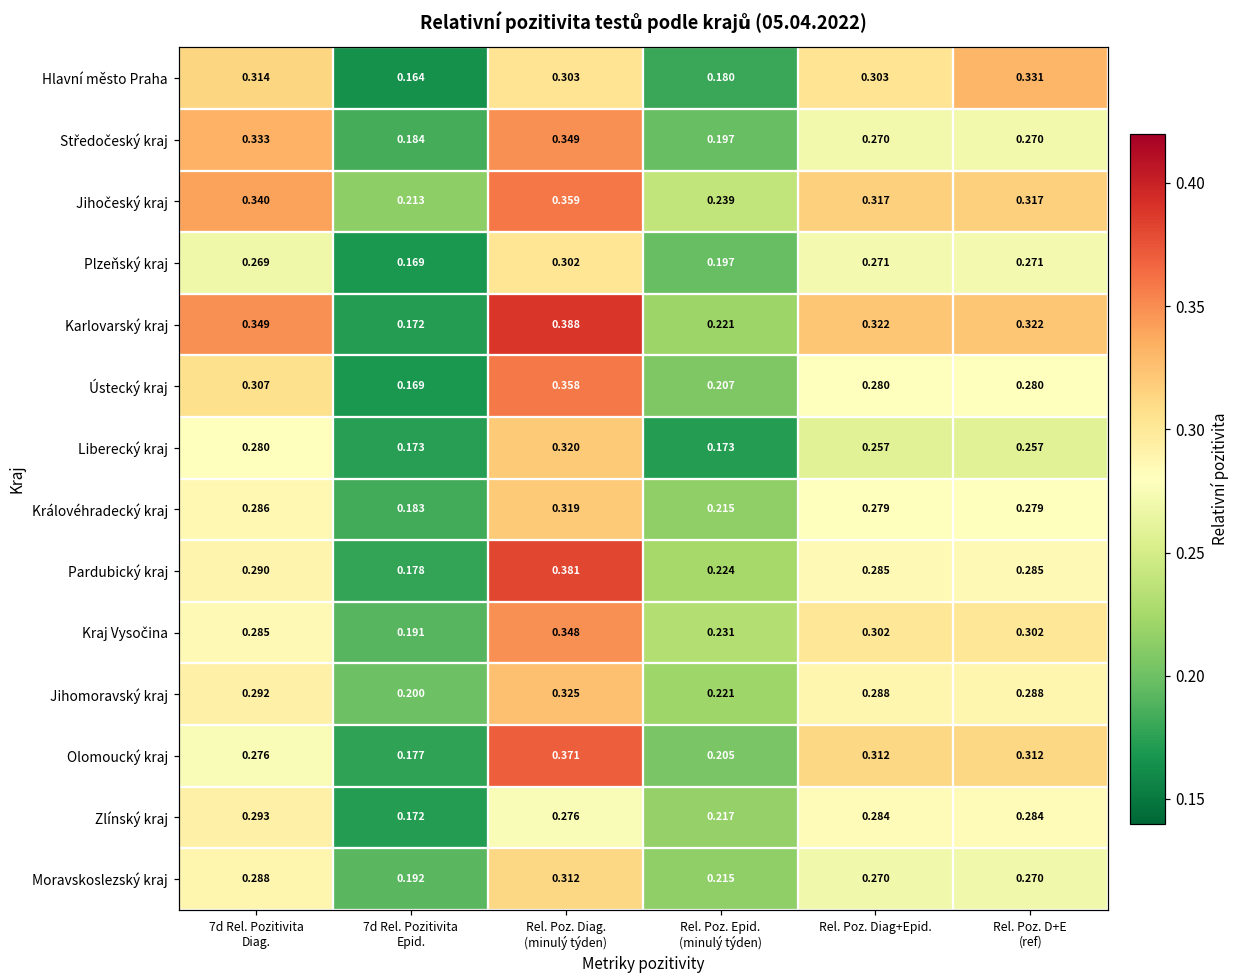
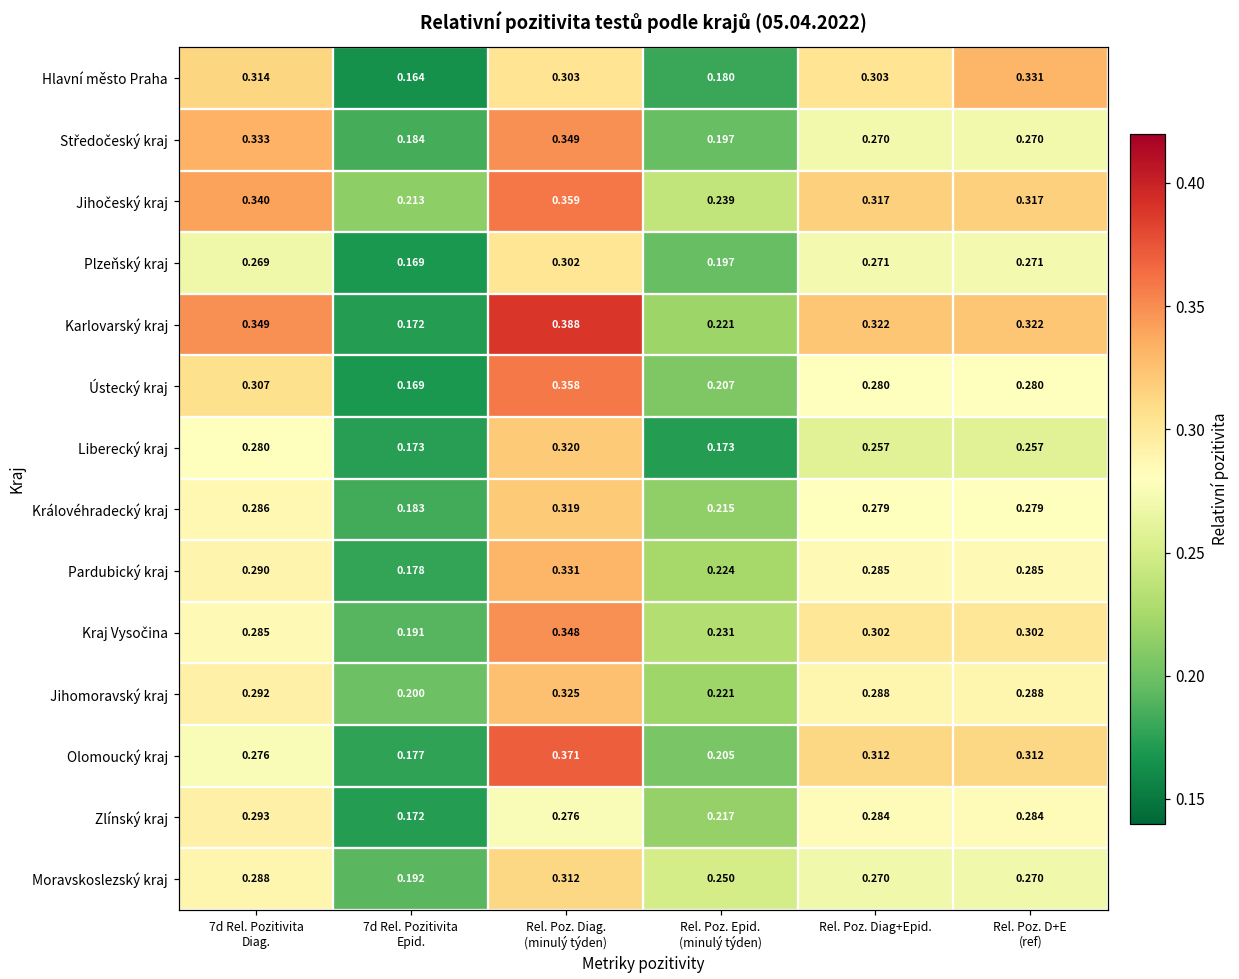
  {
    "Hlavní město Praha": {
      "7d Rel. Pozitivita Diag.": 0.314,
      "7d Rel. Pozitivita Epid.": 0.164,
      "Rel. Poz. Diag. (minulý týden)": 0.303,
      "Rel. Poz. Epid. (minulý týden)": 0.180,
      "Rel. Poz. Diag+Epid.": 0.303,
      "Rel. Poz. D+E (ref)": 0.331
    },
    "Středočeský kraj": {
      "7d Rel. Pozitivita Diag.": 0.333,
      "7d Rel. Pozitivita Epid.": 0.184,
      "Rel. Poz. Diag. (minulý týden)": 0.349,
      "Rel. Poz. Epid. (minulý týden)": 0.197,
      "Rel. Poz. Diag+Epid.": 0.270,
      "Rel. Poz. D+E (ref)": 0.270
    },
    "Jihočeský kraj": {
      "7d Rel. Pozitivita Diag.": 0.340,
      "7d Rel. Pozitivita Epid.": 0.213,
      "Rel. Poz. Diag. (minulý týden)": 0.359,
      "Rel. Poz. Epid. (minulý týden)": 0.239,
      "Rel. Poz. Diag+Epid.": 0.317,
      "Rel. Poz. D+E (ref)": 0.317
    },
    "Plzeňský kraj": {
      "7d Rel. Pozitivita Diag.": 0.269,
      "7d Rel. Pozitivita Epid.": 0.169,
      "Rel. Poz. Diag. (minulý týden)": 0.302,
      "Rel. Poz. Epid. (minulý týden)": 0.197,
      "Rel. Poz. Diag+Epid.": 0.271,
      "Rel. Poz. D+E (ref)": 0.271
    },
    "Karlovarský kraj": {
      "7d Rel. Pozitivita Diag.": 0.349,
      "7d Rel. Pozitivita Epid.": 0.172,
      "Rel. Poz. Diag. (minulý týden)": 0.388,
      "Rel. Poz. Epid. (minulý týden)": 0.221,
      "Rel. Poz. Diag+Epid.": 0.322,
      "Rel. Poz. D+E (ref)": 0.322
    },
    "Ústecký kraj": {
      "7d Rel. Pozitivita Diag.": 0.307,
      "7d Rel. Pozitivita Epid.": 0.169,
      "Rel. Poz. Diag. (minulý týden)": 0.358,
      "Rel. Poz. Epid. (minulý týden)": 0.207,
      "Rel. Poz. Diag+Epid.": 0.280,
      "Rel. Poz. D+E (ref)": 0.280
    },
    "Liberecký kraj": {
      "7d Rel. Pozitivita Diag.": 0.280,
      "7d Rel. Pozitivita Epid.": 0.173,
      "Rel. Poz. Diag. (minulý týden)": 0.320,
      "Rel. Poz. Epid. (minulý týden)": 0.173,
      "Rel. Poz. Diag+Epid.": 0.257,
      "Rel. Poz. D+E (ref)": 0.257
    },
    "Královéhradecký kraj": {
      "7d Rel. Pozitivita Diag.": 0.286,
      "7d Rel. Pozitivita Epid.": 0.183,
      "Rel. Poz. Diag. (minulý týden)": 0.319,
      "Rel. Poz. Epid. (minulý týden)": 0.215,
      "Rel. Poz. Diag+Epid.": 0.279,
      "Rel. Poz. D+E (ref)": 0.279
    },
    "Pardubický kraj": {
      "7d Rel. Pozitivita Diag.": 0.290,
      "7d Rel. Pozitivita Epid.": 0.178,
-     "Rel. Poz. Diag. (minulý týden)": 0.381,
+     "Rel. Poz. Diag. (minulý týden)": 0.331,
      "Rel. Poz. Epid. (minulý týden)": 0.224,
      "Rel. Poz. Diag+Epid.": 0.285,
      "Rel. Poz. D+E (ref)": 0.285
    },
    "Kraj Vysočina": {
      "7d Rel. Pozitivita Diag.": 0.285,
      "7d Rel. Pozitivita Epid.": 0.191,
      "Rel. Poz. Diag. (minulý týden)": 0.348,
      "Rel. Poz. Epid. (minulý týden)": 0.231,
      "Rel. Poz. Diag+Epid.": 0.302,
      "Rel. Poz. D+E (ref)": 0.302
    },
    "Jihomoravský kraj": {
      "7d Rel. Pozitivita Diag.": 0.292,
      "7d Rel. Pozitivita Epid.": 0.200,
      "Rel. Poz. Diag. (minulý týden)": 0.325,
      "Rel. Poz. Epid. (minulý týden)": 0.221,
      "Rel. Poz. Diag+Epid.": 0.288,
      "Rel. Poz. D+E (ref)": 0.288
    },
    "Olomoucký kraj": {
      "7d Rel. Pozitivita Diag.": 0.276,
      "7d Rel. Pozitivita Epid.": 0.177,
      "Rel. Poz. Diag. (minulý týden)": 0.371,
      "Rel. Poz. Epid. (minulý týden)": 0.205,
      "Rel. Poz. Diag+Epid.": 0.312,
      "Rel. Poz. D+E (ref)": 0.312
    },
    "Zlínský kraj": {
      "7d Rel. Pozitivita Diag.": 0.293,
      "7d Rel. Pozitivita Epid.": 0.172,
      "Rel. Poz. Diag. (minulý týden)": 0.276,
      "Rel. Poz. Epid. (minulý týden)": 0.217,
      "Rel. Poz. Diag+Epid.": 0.284,
      "Rel. Poz. D+E (ref)": 0.284
    },
    "Moravskoslezský kraj": {
      "7d Rel. Pozitivita Diag.": 0.288,
      "7d Rel. Pozitivita Epid.": 0.192,
      "Rel. Poz. Diag. (minulý týden)": 0.312,
-     "Rel. Poz. Epid. (minulý týden)": 0.215,
+     "Rel. Poz. Epid. (minulý týden)": 0.250,
      "Rel. Poz. Diag+Epid.": 0.270,
      "Rel. Poz. D+E (ref)": 0.270
    }
  }
